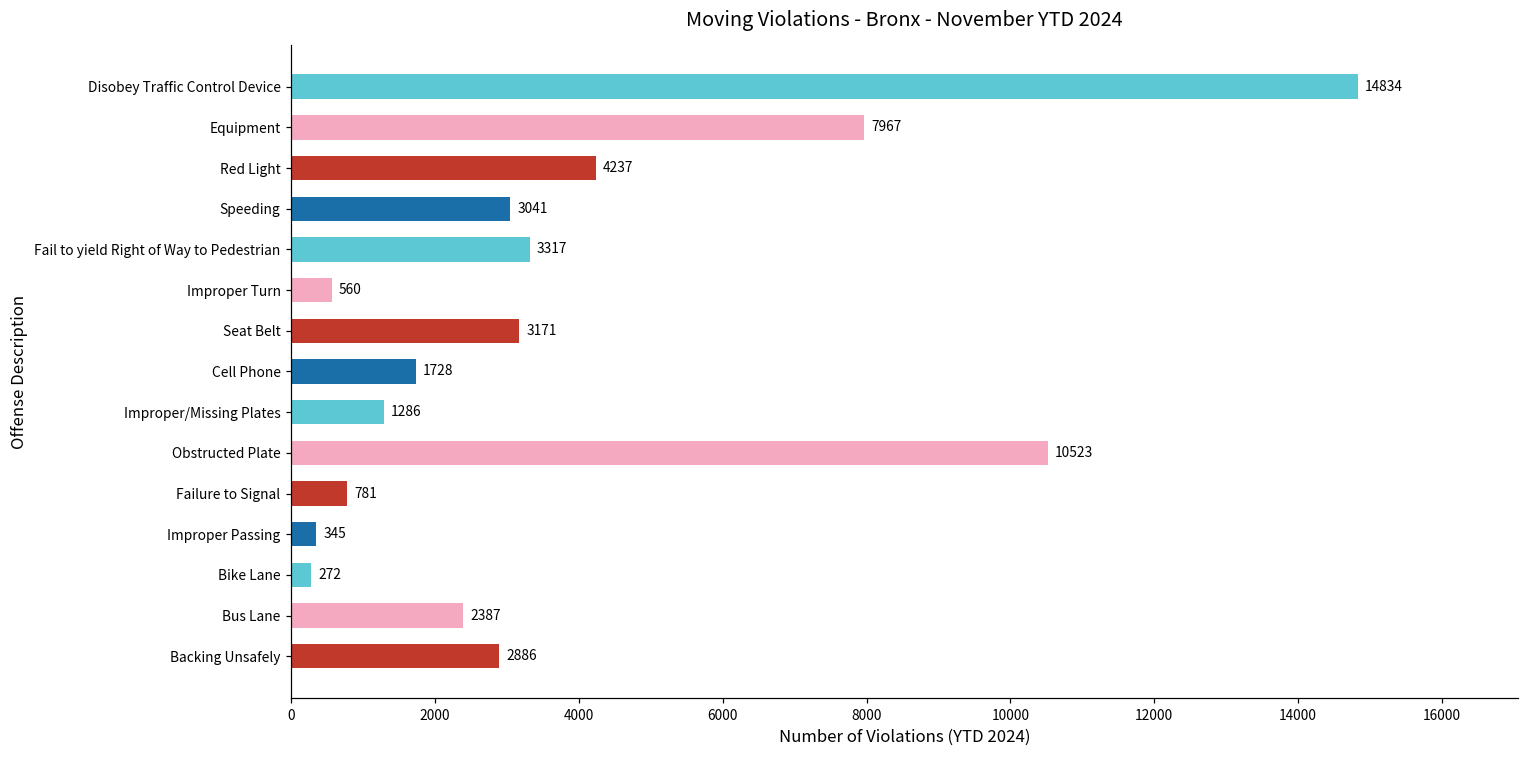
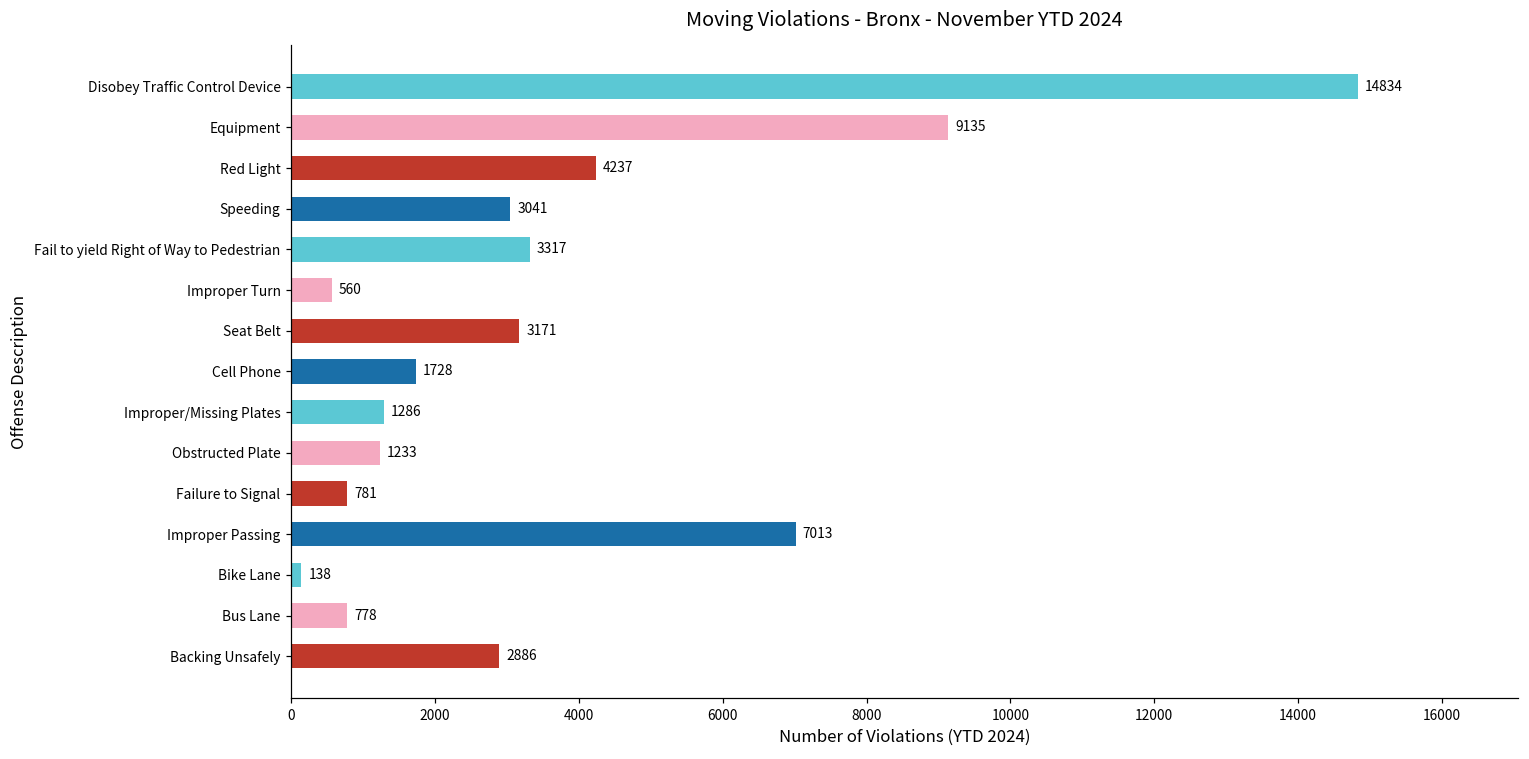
  {
    "Disobey Traffic Control Device": 14834,
-   "Equipment": 7967,
+   "Equipment": 9135,
    "Red Light": 4237,
    "Speeding": 3041,
    "Fail to yield Right of Way to Pedestrian": 3317,
    "Improper Turn": 560,
    "Seat Belt": 3171,
    "Cell Phone": 1728,
    "Improper/Missing Plates": 1286,
-   "Obstructed Plate": 10523,
+   "Obstructed Plate": 1233,
    "Failure to Signal": 781,
-   "Improper Passing": 345,
-   "Bike Lane": 272,
-   "Bus Lane": 2387,
+   "Improper Passing": 7013,
+   "Bike Lane": 138,
+   "Bus Lane": 778,
    "Backing Unsafely": 2886
  }
